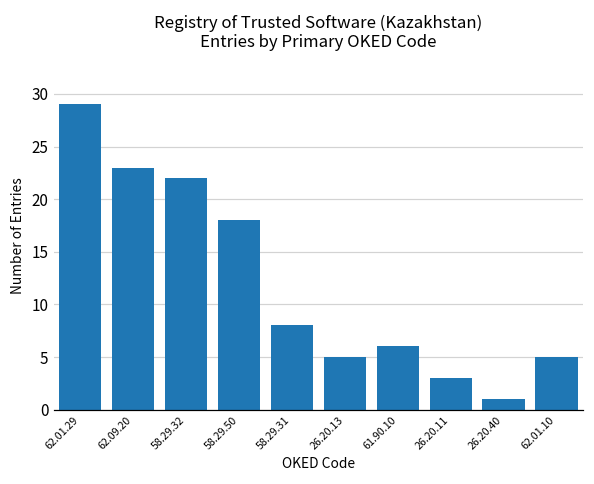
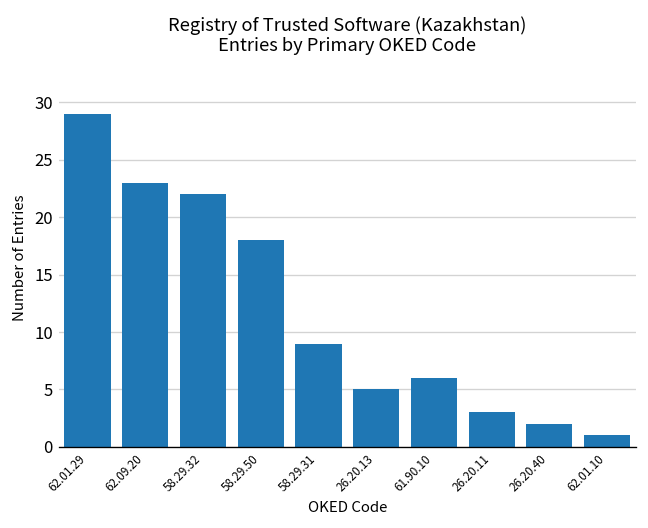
  {
    "62.01.29": 29,
    "62.09.20": 23,
    "58.29.32": 22,
    "58.29.50": 18,
-   "58.29.31": 8,
+   "58.29.31": 9,
    "26.20.13": 5,
    "61.90.10": 6,
    "26.20.11": 3,
-   "26.20.40": 1,
-   "62.01.10": 5
+   "26.20.40": 2,
+   "62.01.10": 1
  }
